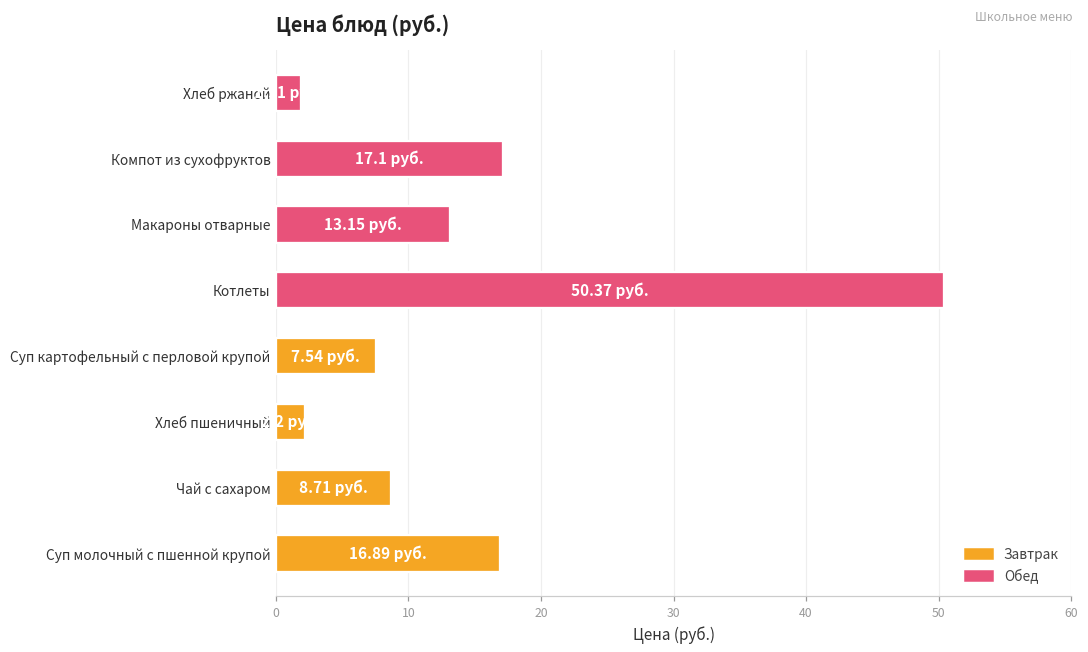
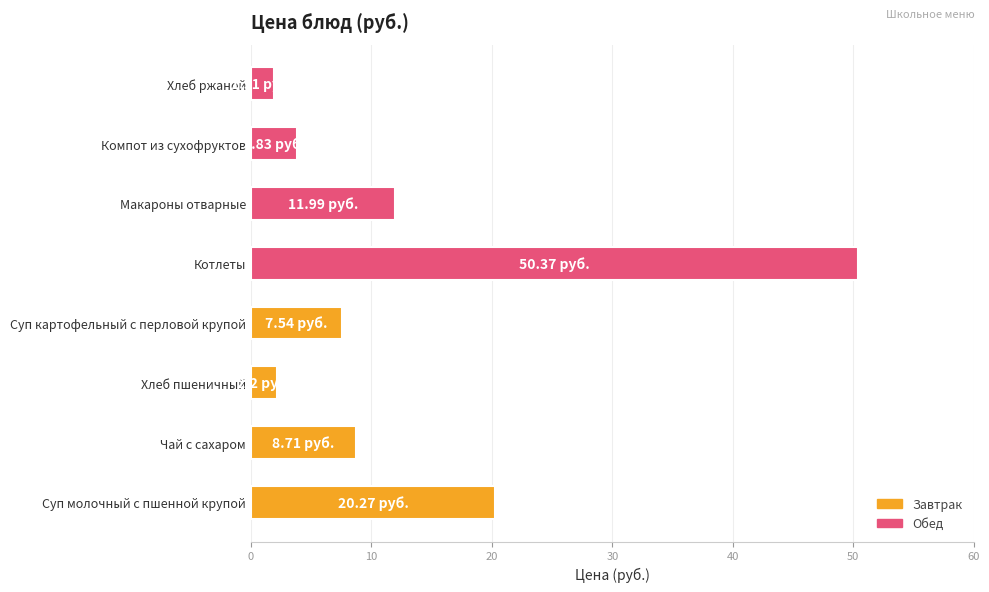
  {
-   "Компот из сухофруктов": 17.1,
-   "Макароны отварные": 13.15,
+   "Компот из сухофруктов": 3.83,
+   "Макароны отварные": 11.99,
    "Котлеты": 50.37,
    "Суп картофельный с перловой крупой": 7.54,
    "Чай с сахаром": 8.71,
-   "Суп молочный с пшенной крупой": 16.89
+   "Суп молочный с пшенной крупой": 20.27
  }
